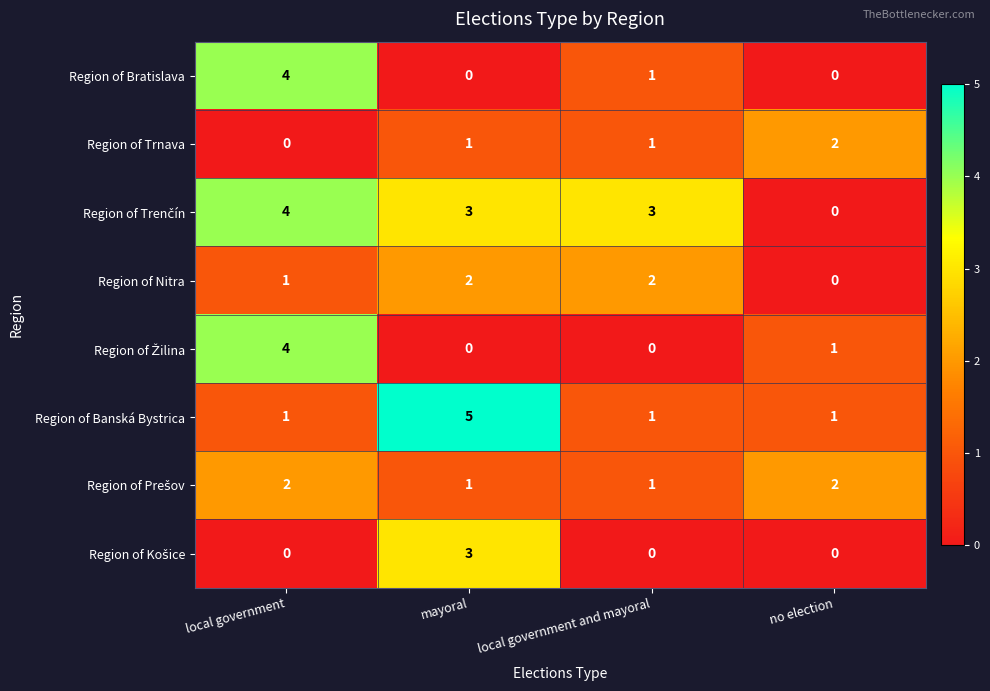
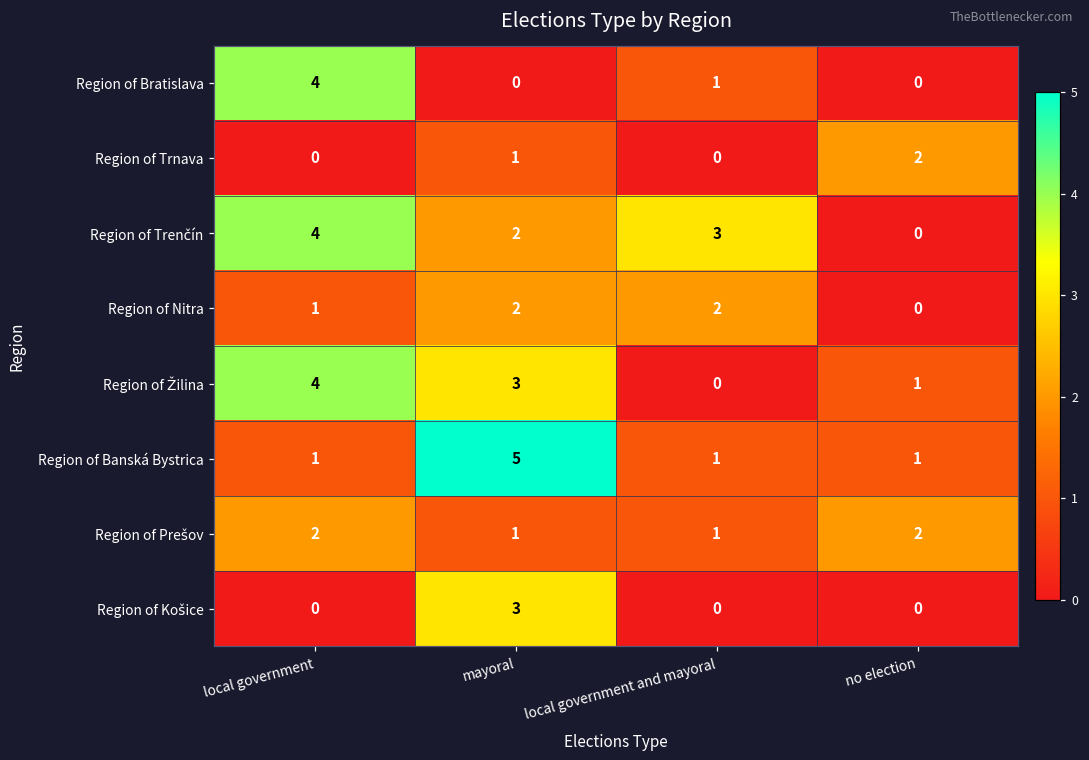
  {
    "Region of Bratislava": {
      "local government": 4,
      "mayoral": 0,
      "local government and mayoral": 1,
      "no election": 0
    },
    "Region of Trnava": {
      "local government": 0,
      "mayoral": 1,
-     "local government and mayoral": 1,
+     "local government and mayoral": 0,
      "no election": 2
    },
    "Region of Trenčín": {
      "local government": 4,
-     "mayoral": 3,
+     "mayoral": 2,
      "local government and mayoral": 3,
      "no election": 0
    },
    "Region of Nitra": {
      "local government": 1,
      "mayoral": 2,
      "local government and mayoral": 2,
      "no election": 0
    },
    "Region of Žilina": {
      "local government": 4,
-     "mayoral": 0,
+     "mayoral": 3,
      "local government and mayoral": 0,
      "no election": 1
    },
    "Region of Banská Bystrica": {
      "local government": 1,
      "mayoral": 5,
      "local government and mayoral": 1,
      "no election": 1
    },
    "Region of Prešov": {
      "local government": 2,
      "mayoral": 1,
      "local government and mayoral": 1,
      "no election": 2
    },
    "Region of Košice": {
      "local government": 0,
      "mayoral": 3,
      "local government and mayoral": 0,
      "no election": 0
    }
  }
